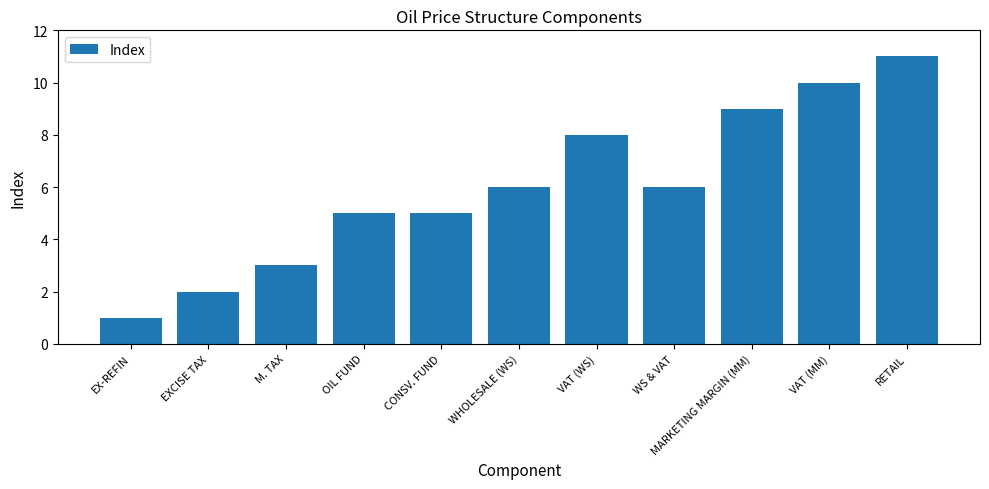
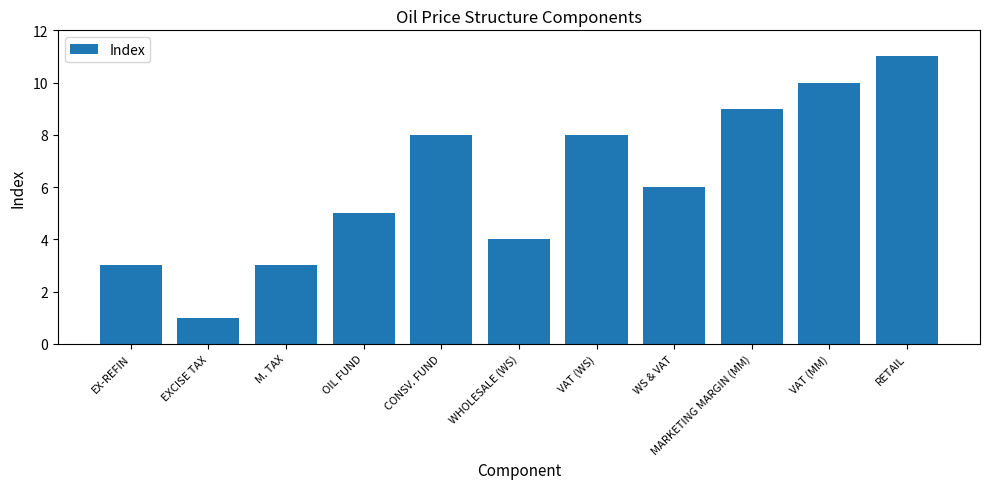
  {
-   "EX-REFIN": 1,
-   "EXCISE TAX": 2,
+   "EX-REFIN": 3,
+   "EXCISE TAX": 1,
    "M. TAX": 3,
    "OIL FUND": 5,
-   "CONSV. FUND": 5,
-   "WHOLESALE (WS)": 6,
+   "CONSV. FUND": 8,
+   "WHOLESALE (WS)": 4,
    "VAT (WS)": 8,
    "WS & VAT": 6,
    "MARKETING MARGIN (MM)": 9,
    "VAT (MM)": 10,
    "RETAIL": 11
  }
